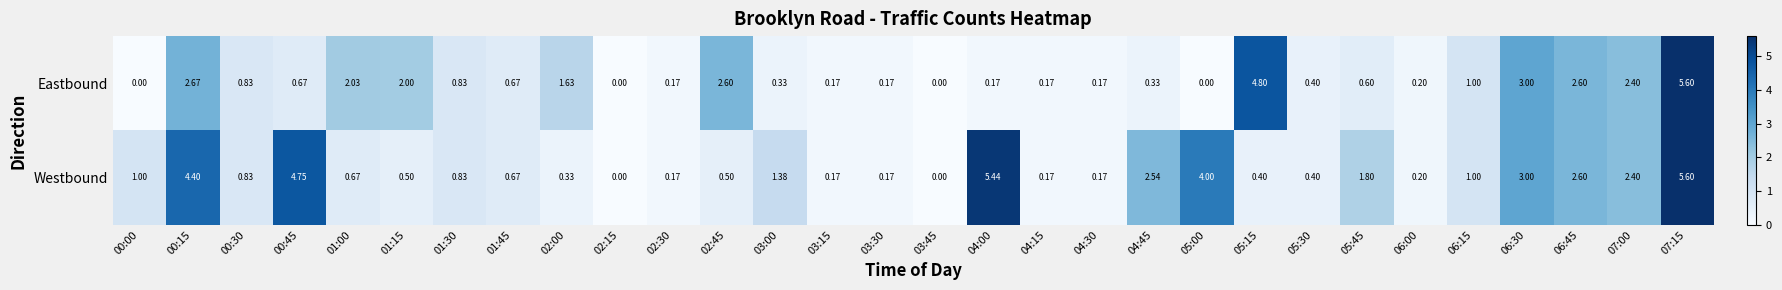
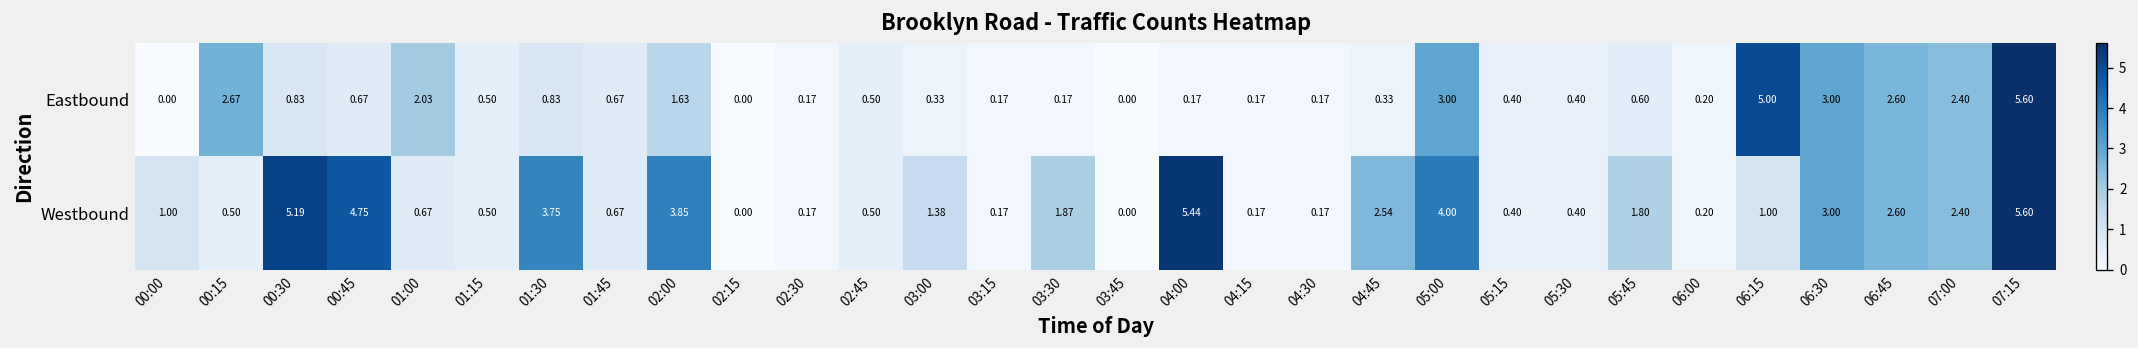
  {
    "Eastbound": {
      "00:00": 0.00,
      "00:15": 2.67,
      "00:30": 0.83,
      "00:45": 0.67,
      "01:00": 2.03,
-     "01:15": 2.00,
+     "01:15": 0.50,
      "01:30": 0.83,
      "01:45": 0.67,
      "02:00": 1.63,
      "02:15": 0.00,
      "02:30": 0.17,
-     "02:45": 2.60,
+     "02:45": 0.50,
      "03:00": 0.33,
      "03:15": 0.17,
      "03:30": 0.17,
      "03:45": 0.00,
      "04:00": 0.17,
      "04:15": 0.17,
      "04:30": 0.17,
      "04:45": 0.33,
-     "05:00": 0.00,
-     "05:15": 4.80,
+     "05:00": 3.00,
+     "05:15": 0.40,
      "05:30": 0.40,
      "05:45": 0.60,
      "06:00": 0.20,
-     "06:15": 1.00,
+     "06:15": 5.00,
      "06:30": 3.00,
      "06:45": 2.60,
      "07:00": 2.40,
      "07:15": 5.60
    },
    "Westbound": {
      "00:00": 1.00,
-     "00:15": 4.40,
-     "00:30": 0.83,
+     "00:15": 0.50,
+     "00:30": 5.19,
      "00:45": 4.75,
      "01:00": 0.67,
      "01:15": 0.50,
-     "01:30": 0.83,
+     "01:30": 3.75,
      "01:45": 0.67,
-     "02:00": 0.33,
+     "02:00": 3.85,
      "02:15": 0.00,
      "02:30": 0.17,
      "02:45": 0.50,
      "03:00": 1.38,
      "03:15": 0.17,
-     "03:30": 0.17,
+     "03:30": 1.87,
      "03:45": 0.00,
      "04:00": 5.44,
      "04:15": 0.17,
      "04:30": 0.17,
      "04:45": 2.54,
      "05:00": 4.00,
      "05:15": 0.40,
      "05:30": 0.40,
      "05:45": 1.80,
      "06:00": 0.20,
      "06:15": 1.00,
      "06:30": 3.00,
      "06:45": 2.60,
      "07:00": 2.40,
      "07:15": 5.60
    }
  }
